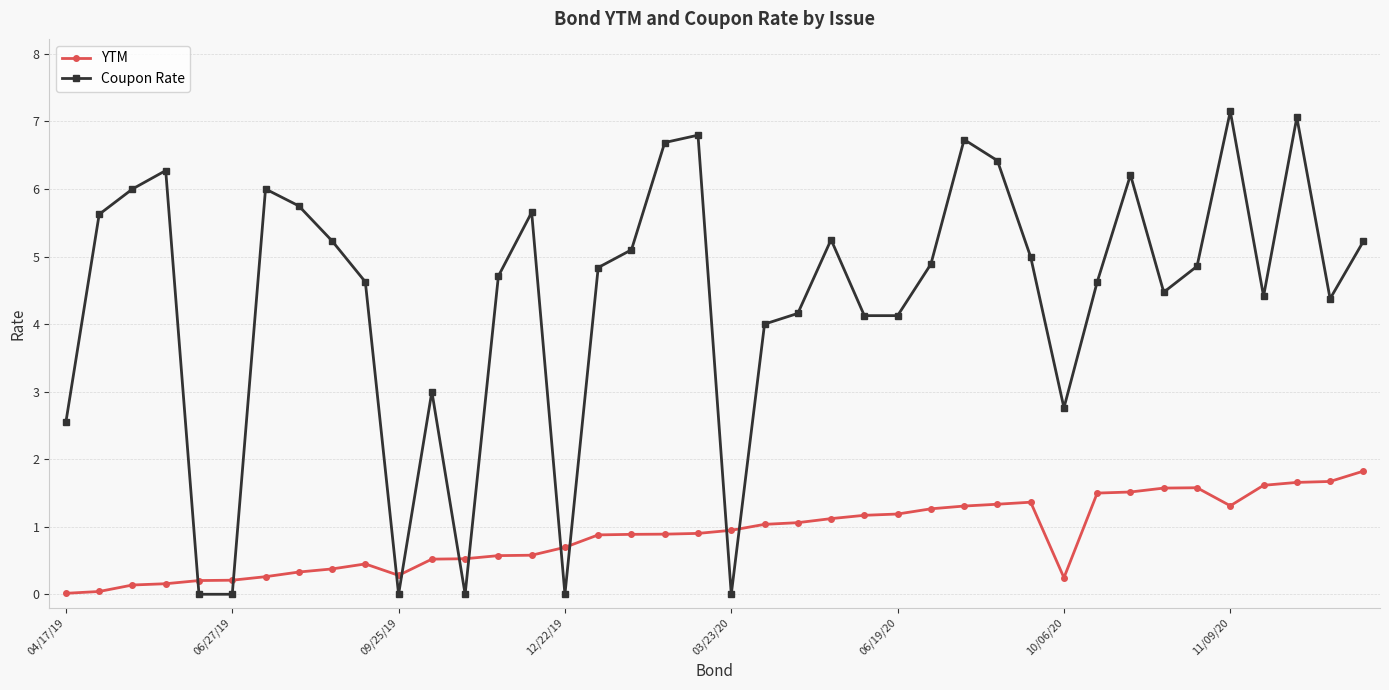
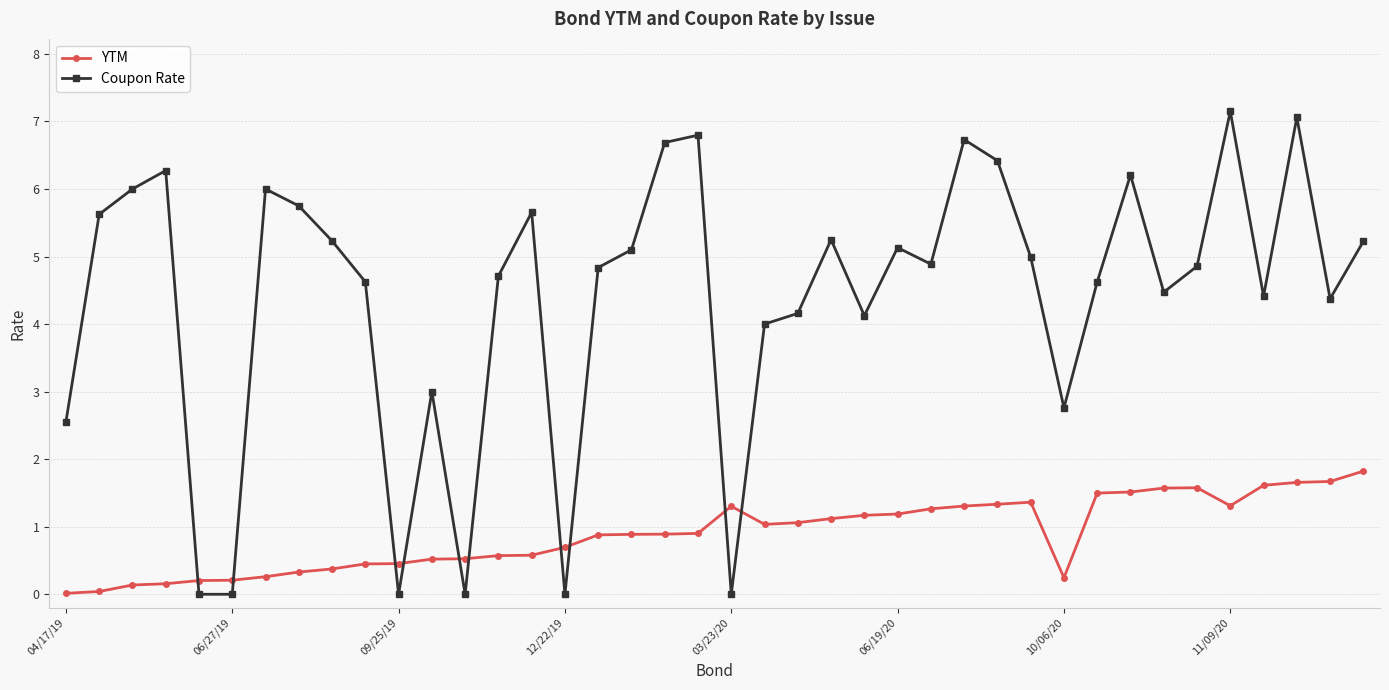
  {
    "YTM": {
      "04/17/19": 0.0,
      "06/27/19": 0.2,
-     "09/25/19": 0.3,
+     "09/25/19": 0.5,
      "12/22/19": 0.7,
-     "03/23/20": 0.9,
+     "03/23/20": 1.3,
      "06/19/20": 1.2,
      "10/06/20": 0.2,
      "11/09/20": 1.3
    },
    "Coupon Rate": {
      "04/17/19": 2.6,
      "06/27/19": 0.0,
      "09/25/19": 0.0,
      "12/22/19": 0.0,
      "03/23/20": 0.0,
-     "06/19/20": 4.1,
+     "06/19/20": 5.1,
      "10/06/20": 2.8,
      "11/09/20": 7.2
    }
  }
